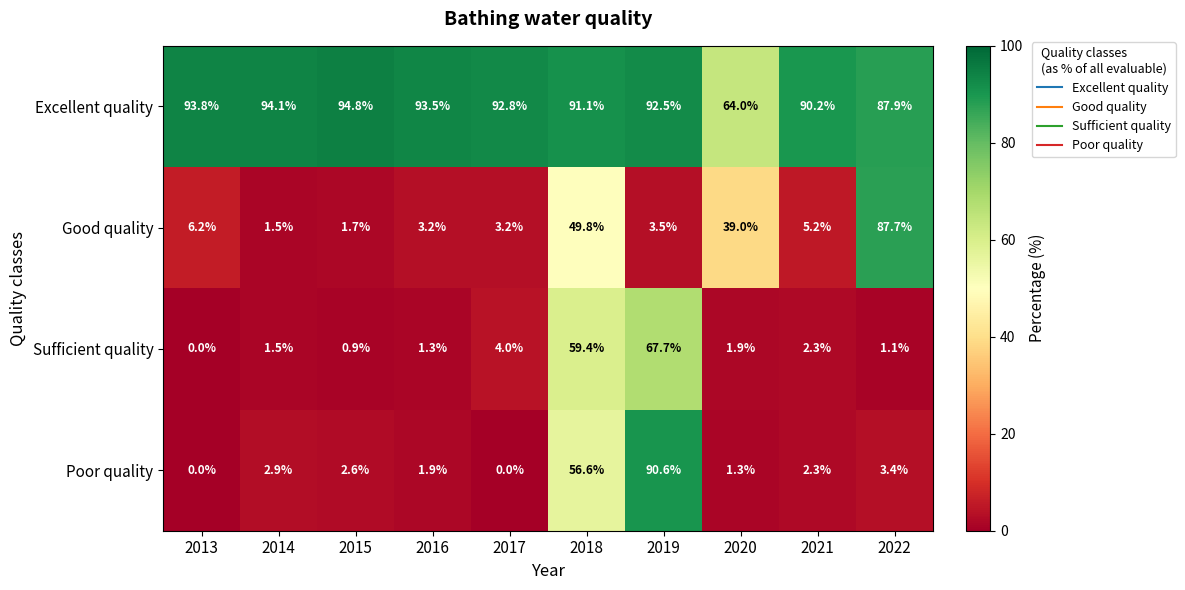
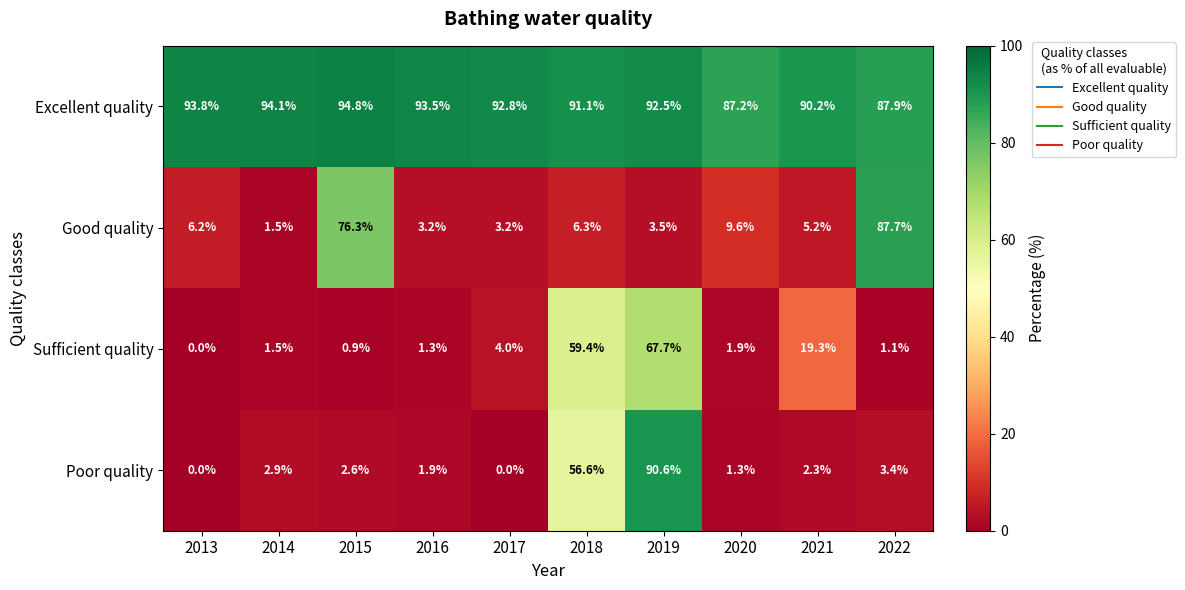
  {
    "Excellent quality": {
      "2013": "93.8%",
      "2014": "94.1%",
      "2015": "94.8%",
      "2016": "93.5%",
      "2017": "92.8%",
      "2018": "91.1%",
      "2019": "92.5%",
-     "2020": "64.0%",
+     "2020": "87.2%",
      "2021": "90.2%",
      "2022": "87.9%"
    },
    "Good quality": {
      "2013": "6.2%",
      "2014": "1.5%",
-     "2015": "1.7%",
+     "2015": "76.3%",
      "2016": "3.2%",
      "2017": "3.2%",
-     "2018": "49.8%",
+     "2018": "6.3%",
      "2019": "3.5%",
-     "2020": "39.0%",
+     "2020": "9.6%",
      "2021": "5.2%",
      "2022": "87.7%"
    },
    "Sufficient quality": {
      "2013": "0.0%",
      "2014": "1.5%",
      "2015": "0.9%",
      "2016": "1.3%",
      "2017": "4.0%",
      "2018": "59.4%",
      "2019": "67.7%",
      "2020": "1.9%",
-     "2021": "2.3%",
+     "2021": "19.3%",
      "2022": "1.1%"
    },
    "Poor quality": {
      "2013": "0.0%",
      "2014": "2.9%",
      "2015": "2.6%",
      "2016": "1.9%",
      "2017": "0.0%",
      "2018": "56.6%",
      "2019": "90.6%",
      "2020": "1.3%",
      "2021": "2.3%",
      "2022": "3.4%"
    }
  }
